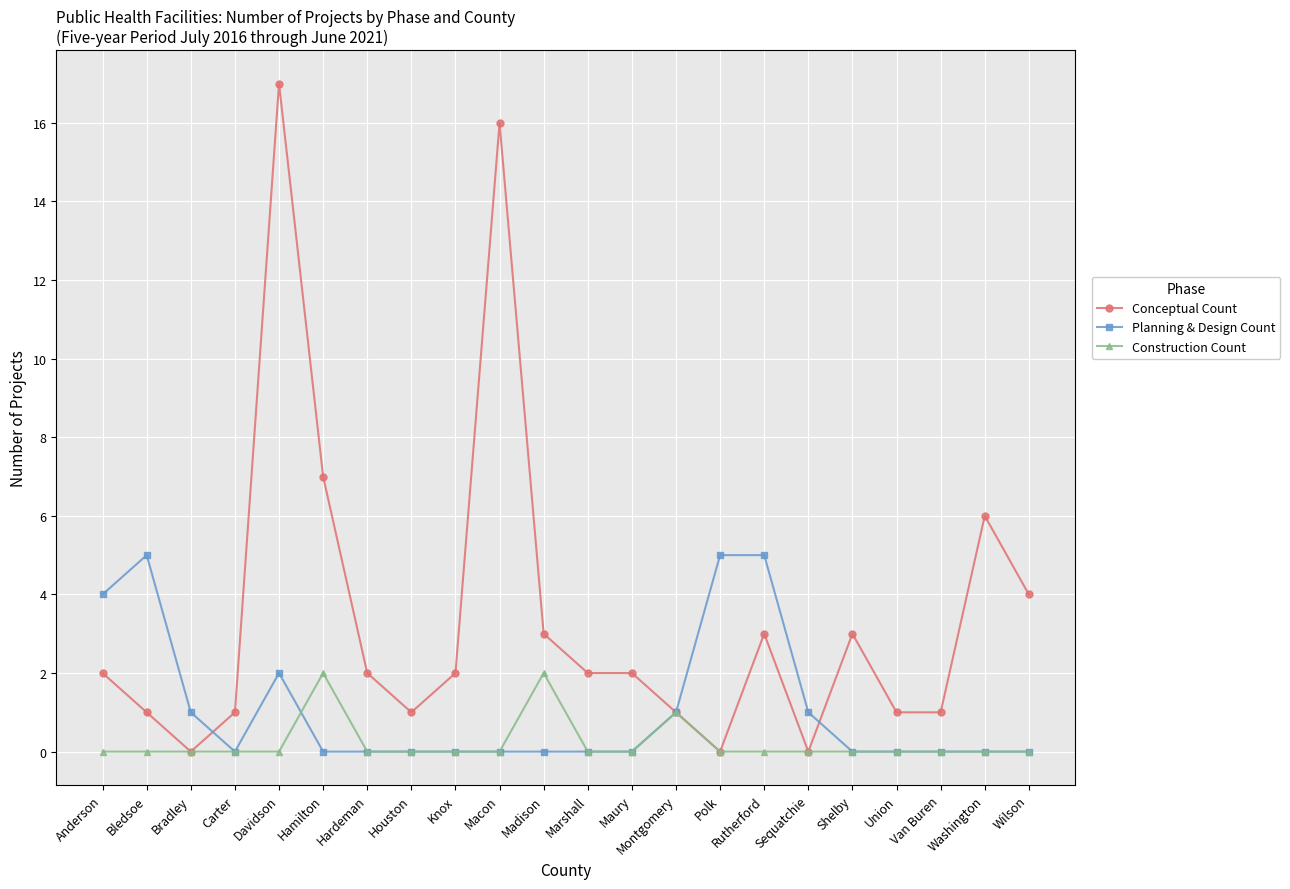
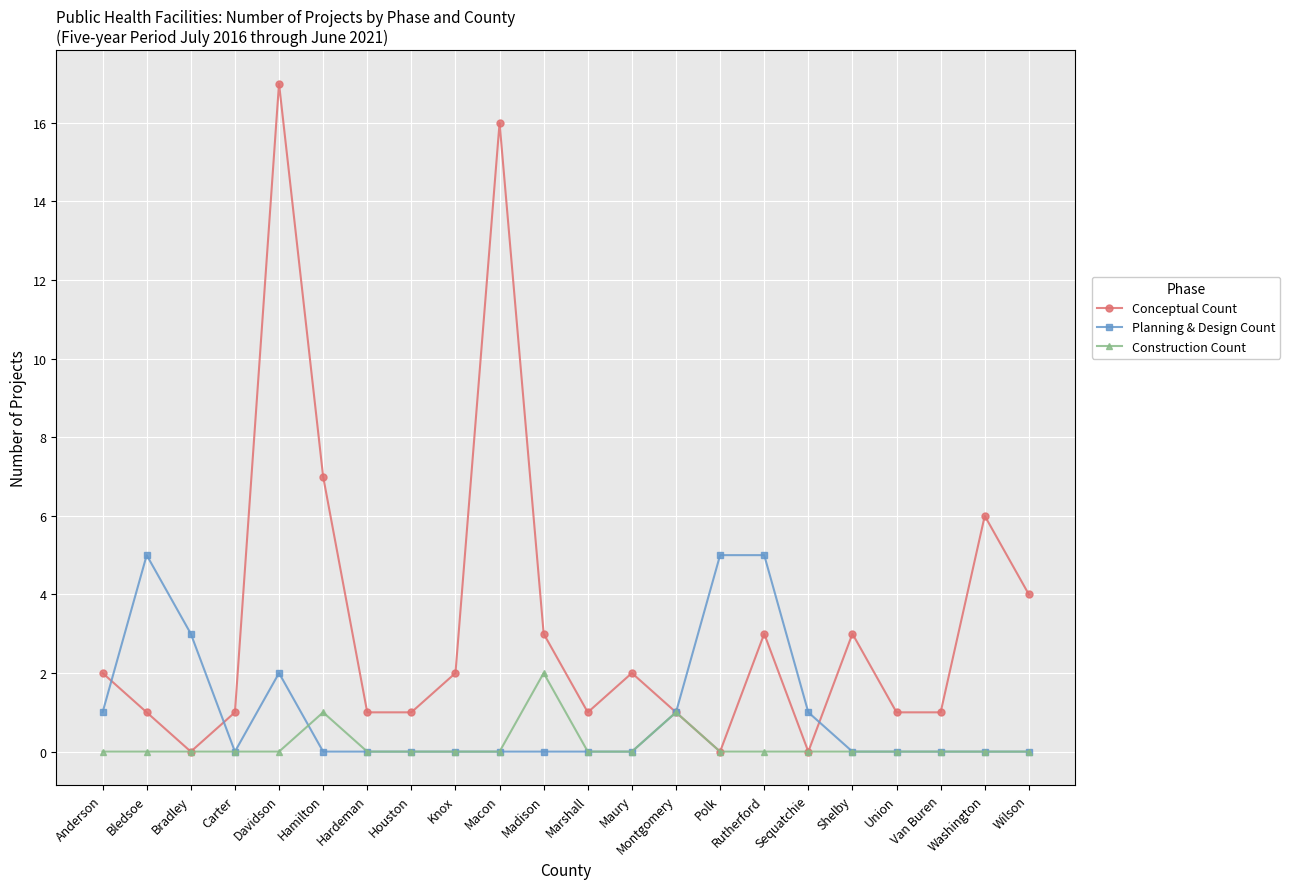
  {
    "Conceptual Count": {
      "Anderson": 2,
      "Bledsoe": 1,
      "Carter": 1,
      "Davidson": 17,
      "Hamilton": 7,
-     "Hardeman": 2,
+     "Hardeman": 1,
      "Houston": 1,
      "Knox": 2,
      "Macon": 16,
      "Madison": 3,
-     "Marshall": 2,
+     "Marshall": 1,
      "Maury": 2,
      "Rutherford": 3,
      "Shelby": 3,
      "Union": 1,
      "Van Buren": 1,
      "Washington": 6,
      "Wilson": 4
    },
    "Planning & Design Count": {
-     "Anderson": 4,
+     "Anderson": 1,
      "Bledsoe": 5,
-     "Bradley": 1,
+     "Bradley": 3,
      "Davidson": 2,
      "Hamilton": 0,
      "Madison": 0,
      "Polk": 5,
      "Rutherford": 5,
      "Sequatchie": 1
    },
    "Construction Count": {
      "Anderson": 0,
      "Bledsoe": 0,
      "Davidson": 0,
-     "Hamilton": 2,
+     "Hamilton": 1,
      "Madison": 2,
      "Rutherford": 0
    }
  }
